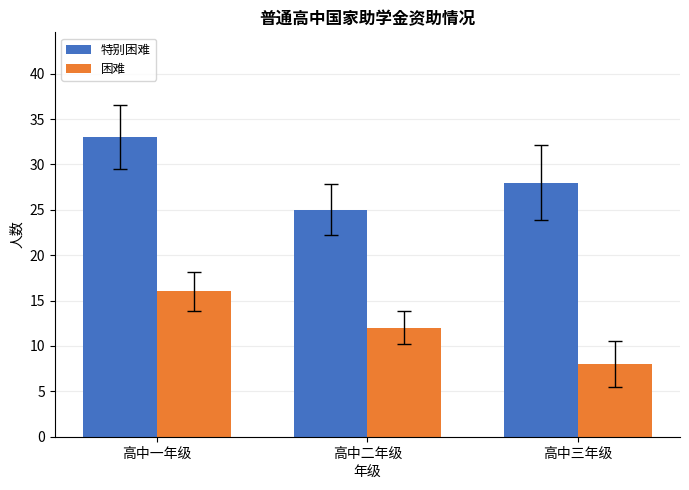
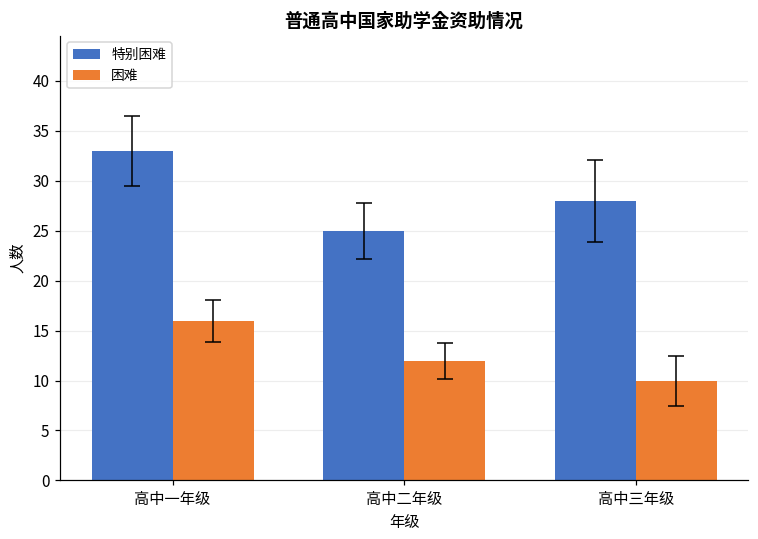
  {
    "困难": {
      "高中一年级": 16,
      "高中二年级": 12,
-     "高中三年级": 8
+     "高中三年级": 10
    }
  }
